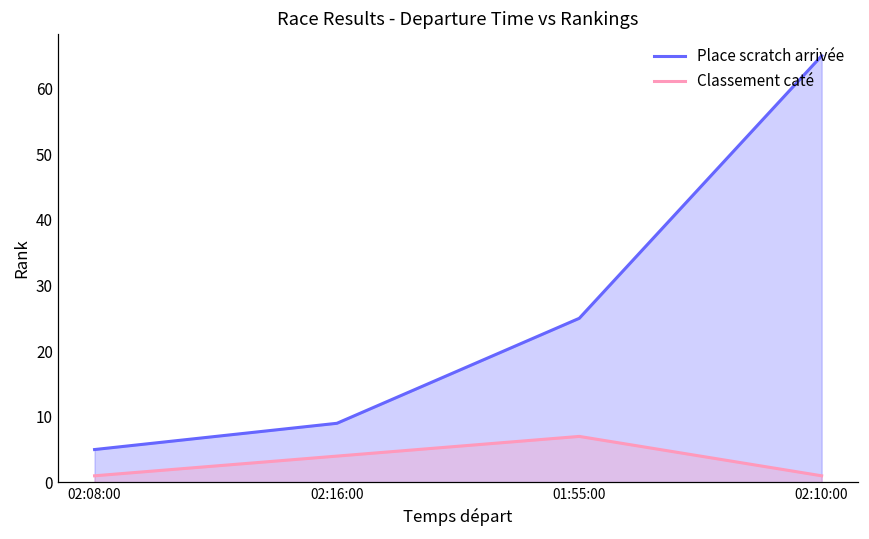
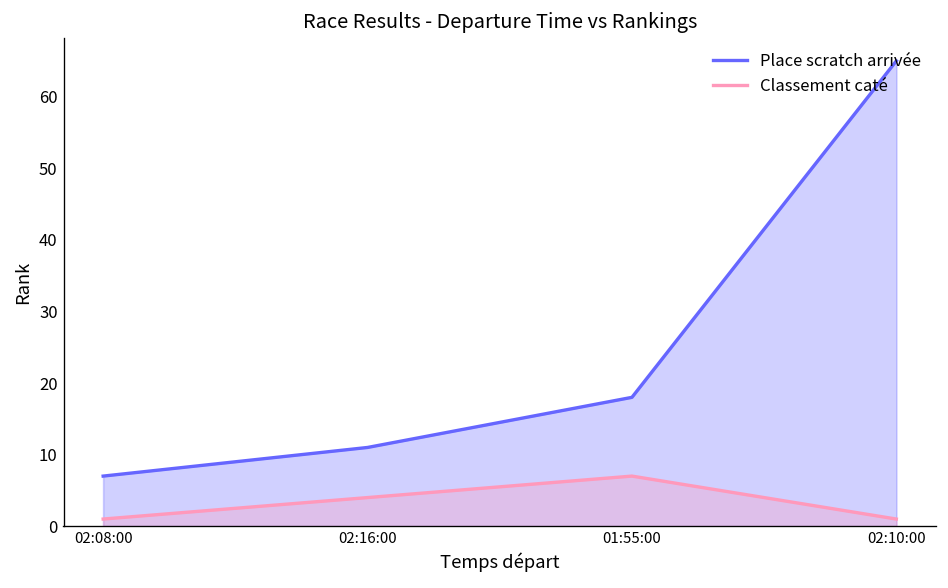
  {
    "Place scratch arrivée": {
-     "02:08:00": 5,
-     "02:16:00": 9,
-     "01:55:00": 25,
+     "02:08:00": 7,
+     "02:16:00": 11,
+     "01:55:00": 18,
      "02:10:00": 65
    },
    "Classement caté": {
      "02:08:00": 1,
      "02:16:00": 4,
      "01:55:00": 7,
      "02:10:00": 1
    }
  }
